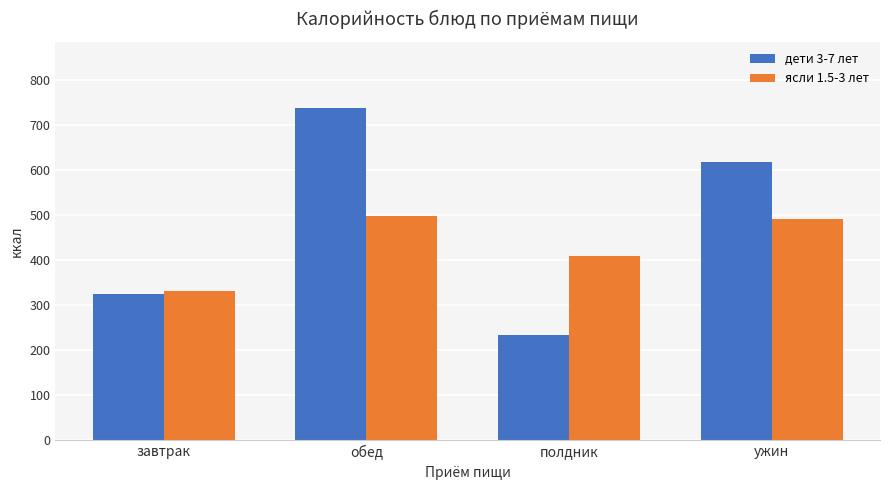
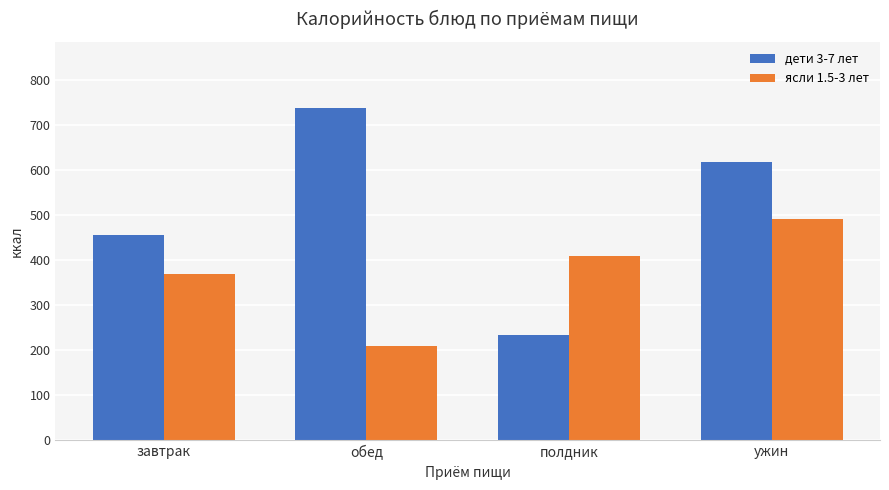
  {
    "дети 3-7 лет": {
-     "завтрак": 320,
+     "завтрак": 460,
      "обед": 740,
      "полдник": 230,
      "ужин": 620
    },
    "ясли 1.5-3 лет": {
-     "завтрак": 330,
-     "обед": 500,
+     "завтрак": 370,
+     "обед": 210,
      "полдник": 410,
      "ужин": 490
    }
  }
